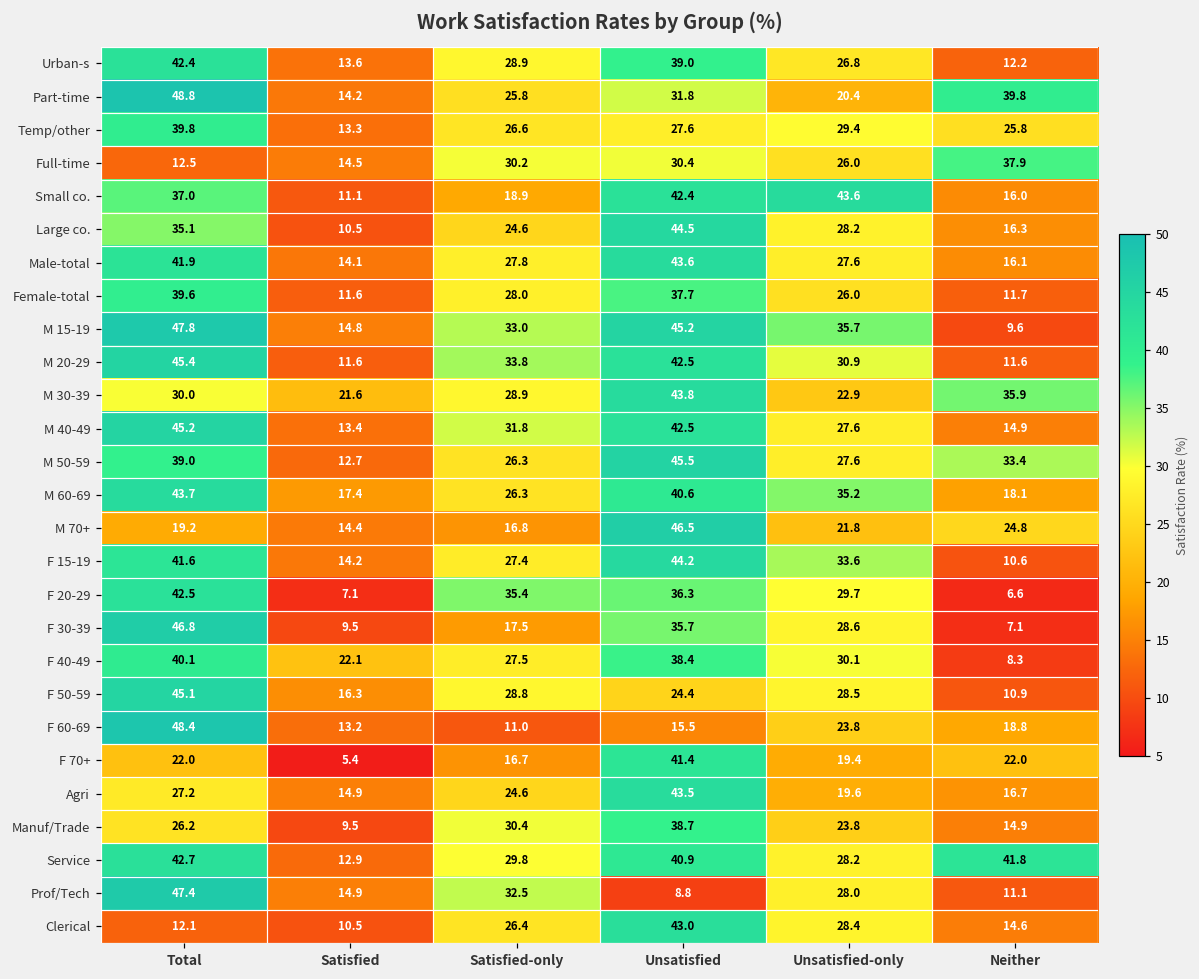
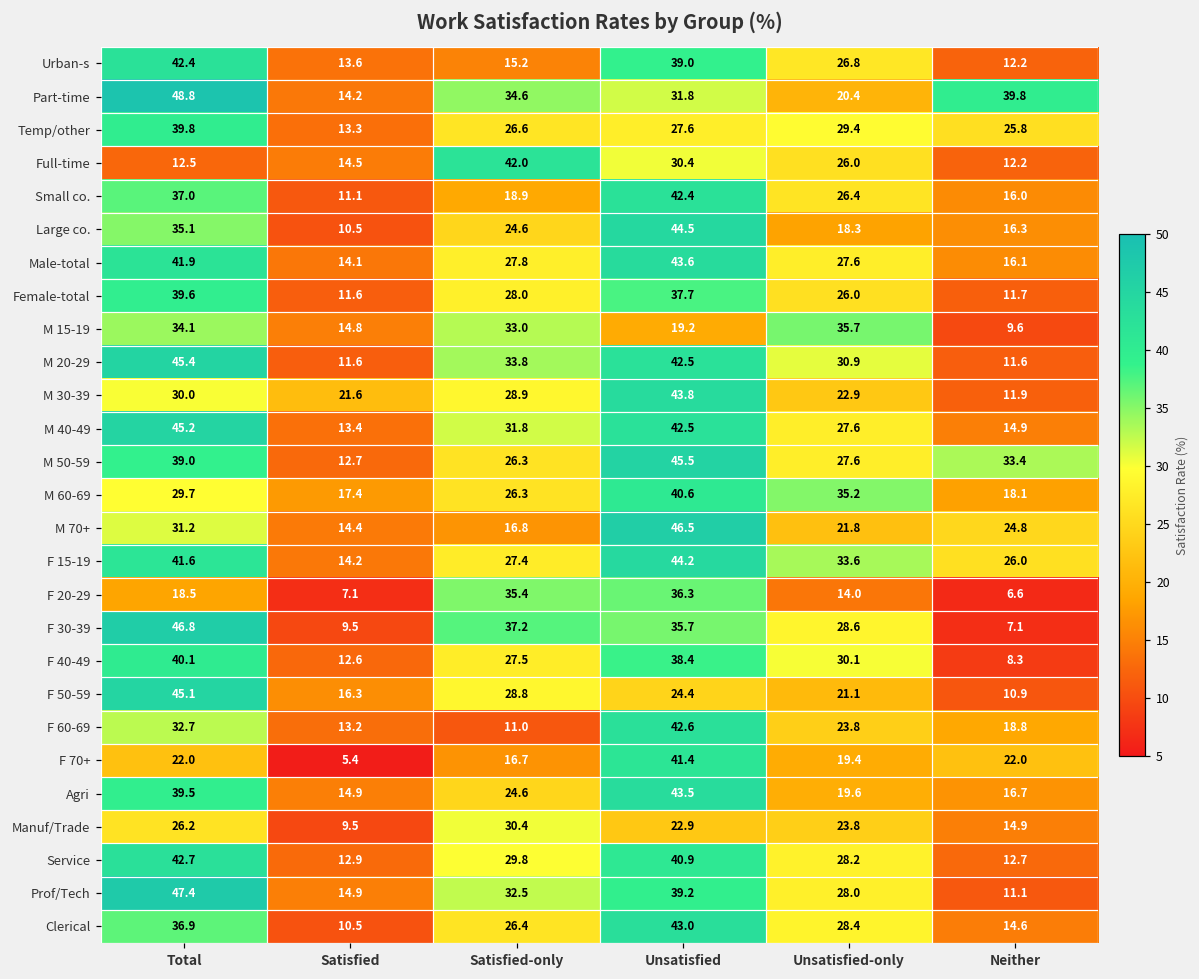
  {
    "Urban-s": {
      "Total": 42.4,
      "Satisfied": 13.6,
-     "Satisfied-only": 28.9,
+     "Satisfied-only": 15.2,
      "Unsatisfied": 39.0,
      "Unsatisfied-only": 26.8,
      "Neither": 12.2
    },
    "Part-time": {
      "Total": 48.8,
      "Satisfied": 14.2,
-     "Satisfied-only": 25.8,
+     "Satisfied-only": 34.6,
      "Unsatisfied": 31.8,
      "Unsatisfied-only": 20.4,
      "Neither": 39.8
    },
    "Temp/other": {
      "Total": 39.8,
      "Satisfied": 13.3,
      "Satisfied-only": 26.6,
      "Unsatisfied": 27.6,
      "Unsatisfied-only": 29.4,
      "Neither": 25.8
    },
    "Full-time": {
      "Total": 12.5,
      "Satisfied": 14.5,
-     "Satisfied-only": 30.2,
+     "Satisfied-only": 42.0,
      "Unsatisfied": 30.4,
      "Unsatisfied-only": 26.0,
-     "Neither": 37.9
+     "Neither": 12.2
    },
    "Small co.": {
      "Total": 37.0,
      "Satisfied": 11.1,
      "Satisfied-only": 18.9,
      "Unsatisfied": 42.4,
-     "Unsatisfied-only": 43.6,
+     "Unsatisfied-only": 26.4,
      "Neither": 16.0
    },
    "Large co.": {
      "Total": 35.1,
      "Satisfied": 10.5,
      "Satisfied-only": 24.6,
      "Unsatisfied": 44.5,
-     "Unsatisfied-only": 28.2,
+     "Unsatisfied-only": 18.3,
      "Neither": 16.3
    },
    "Male-total": {
      "Total": 41.9,
      "Satisfied": 14.1,
      "Satisfied-only": 27.8,
      "Unsatisfied": 43.6,
      "Unsatisfied-only": 27.6,
      "Neither": 16.1
    },
    "Female-total": {
      "Total": 39.6,
      "Satisfied": 11.6,
      "Satisfied-only": 28.0,
      "Unsatisfied": 37.7,
      "Unsatisfied-only": 26.0,
      "Neither": 11.7
    },
    "M 15-19": {
-     "Total": 47.8,
+     "Total": 34.1,
      "Satisfied": 14.8,
      "Satisfied-only": 33.0,
-     "Unsatisfied": 45.2,
+     "Unsatisfied": 19.2,
      "Unsatisfied-only": 35.7,
      "Neither": 9.6
    },
    "M 20-29": {
      "Total": 45.4,
      "Satisfied": 11.6,
      "Satisfied-only": 33.8,
      "Unsatisfied": 42.5,
      "Unsatisfied-only": 30.9,
      "Neither": 11.6
    },
    "M 30-39": {
      "Total": 30.0,
      "Satisfied": 21.6,
      "Satisfied-only": 28.9,
      "Unsatisfied": 43.8,
      "Unsatisfied-only": 22.9,
-     "Neither": 35.9
+     "Neither": 11.9
    },
    "M 40-49": {
      "Total": 45.2,
      "Satisfied": 13.4,
      "Satisfied-only": 31.8,
      "Unsatisfied": 42.5,
      "Unsatisfied-only": 27.6,
      "Neither": 14.9
    },
    "M 50-59": {
      "Total": 39.0,
      "Satisfied": 12.7,
      "Satisfied-only": 26.3,
      "Unsatisfied": 45.5,
      "Unsatisfied-only": 27.6,
      "Neither": 33.4
    },
    "M 60-69": {
-     "Total": 43.7,
+     "Total": 29.7,
      "Satisfied": 17.4,
      "Satisfied-only": 26.3,
      "Unsatisfied": 40.6,
      "Unsatisfied-only": 35.2,
      "Neither": 18.1
    },
    "M 70+": {
-     "Total": 19.2,
+     "Total": 31.2,
      "Satisfied": 14.4,
      "Satisfied-only": 16.8,
      "Unsatisfied": 46.5,
      "Unsatisfied-only": 21.8,
      "Neither": 24.8
    },
    "F 15-19": {
      "Total": 41.6,
      "Satisfied": 14.2,
      "Satisfied-only": 27.4,
      "Unsatisfied": 44.2,
      "Unsatisfied-only": 33.6,
-     "Neither": 10.6
+     "Neither": 26.0
    },
    "F 20-29": {
-     "Total": 42.5,
+     "Total": 18.5,
      "Satisfied": 7.1,
      "Satisfied-only": 35.4,
      "Unsatisfied": 36.3,
-     "Unsatisfied-only": 29.7,
+     "Unsatisfied-only": 14.0,
      "Neither": 6.6
    },
    "F 30-39": {
      "Total": 46.8,
      "Satisfied": 9.5,
-     "Satisfied-only": 17.5,
+     "Satisfied-only": 37.2,
      "Unsatisfied": 35.7,
      "Unsatisfied-only": 28.6,
      "Neither": 7.1
    },
    "F 40-49": {
      "Total": 40.1,
-     "Satisfied": 22.1,
+     "Satisfied": 12.6,
      "Satisfied-only": 27.5,
      "Unsatisfied": 38.4,
      "Unsatisfied-only": 30.1,
      "Neither": 8.3
    },
    "F 50-59": {
      "Total": 45.1,
      "Satisfied": 16.3,
      "Satisfied-only": 28.8,
      "Unsatisfied": 24.4,
-     "Unsatisfied-only": 28.5,
+     "Unsatisfied-only": 21.1,
      "Neither": 10.9
    },
    "F 60-69": {
-     "Total": 48.4,
+     "Total": 32.7,
      "Satisfied": 13.2,
      "Satisfied-only": 11.0,
-     "Unsatisfied": 15.5,
+     "Unsatisfied": 42.6,
      "Unsatisfied-only": 23.8,
      "Neither": 18.8
    },
    "F 70+": {
      "Total": 22.0,
      "Satisfied": 5.4,
      "Satisfied-only": 16.7,
      "Unsatisfied": 41.4,
      "Unsatisfied-only": 19.4,
      "Neither": 22.0
    },
    "Agri": {
-     "Total": 27.2,
+     "Total": 39.5,
      "Satisfied": 14.9,
      "Satisfied-only": 24.6,
      "Unsatisfied": 43.5,
      "Unsatisfied-only": 19.6,
      "Neither": 16.7
    },
    "Manuf/Trade": {
      "Total": 26.2,
      "Satisfied": 9.5,
      "Satisfied-only": 30.4,
-     "Unsatisfied": 38.7,
+     "Unsatisfied": 22.9,
      "Unsatisfied-only": 23.8,
      "Neither": 14.9
    },
    "Service": {
      "Total": 42.7,
      "Satisfied": 12.9,
      "Satisfied-only": 29.8,
      "Unsatisfied": 40.9,
      "Unsatisfied-only": 28.2,
-     "Neither": 41.8
+     "Neither": 12.7
    },
    "Prof/Tech": {
      "Total": 47.4,
      "Satisfied": 14.9,
      "Satisfied-only": 32.5,
-     "Unsatisfied": 8.8,
+     "Unsatisfied": 39.2,
      "Unsatisfied-only": 28.0,
      "Neither": 11.1
    },
    "Clerical": {
-     "Total": 12.1,
+     "Total": 36.9,
      "Satisfied": 10.5,
      "Satisfied-only": 26.4,
      "Unsatisfied": 43.0,
      "Unsatisfied-only": 28.4,
      "Neither": 14.6
    }
  }
